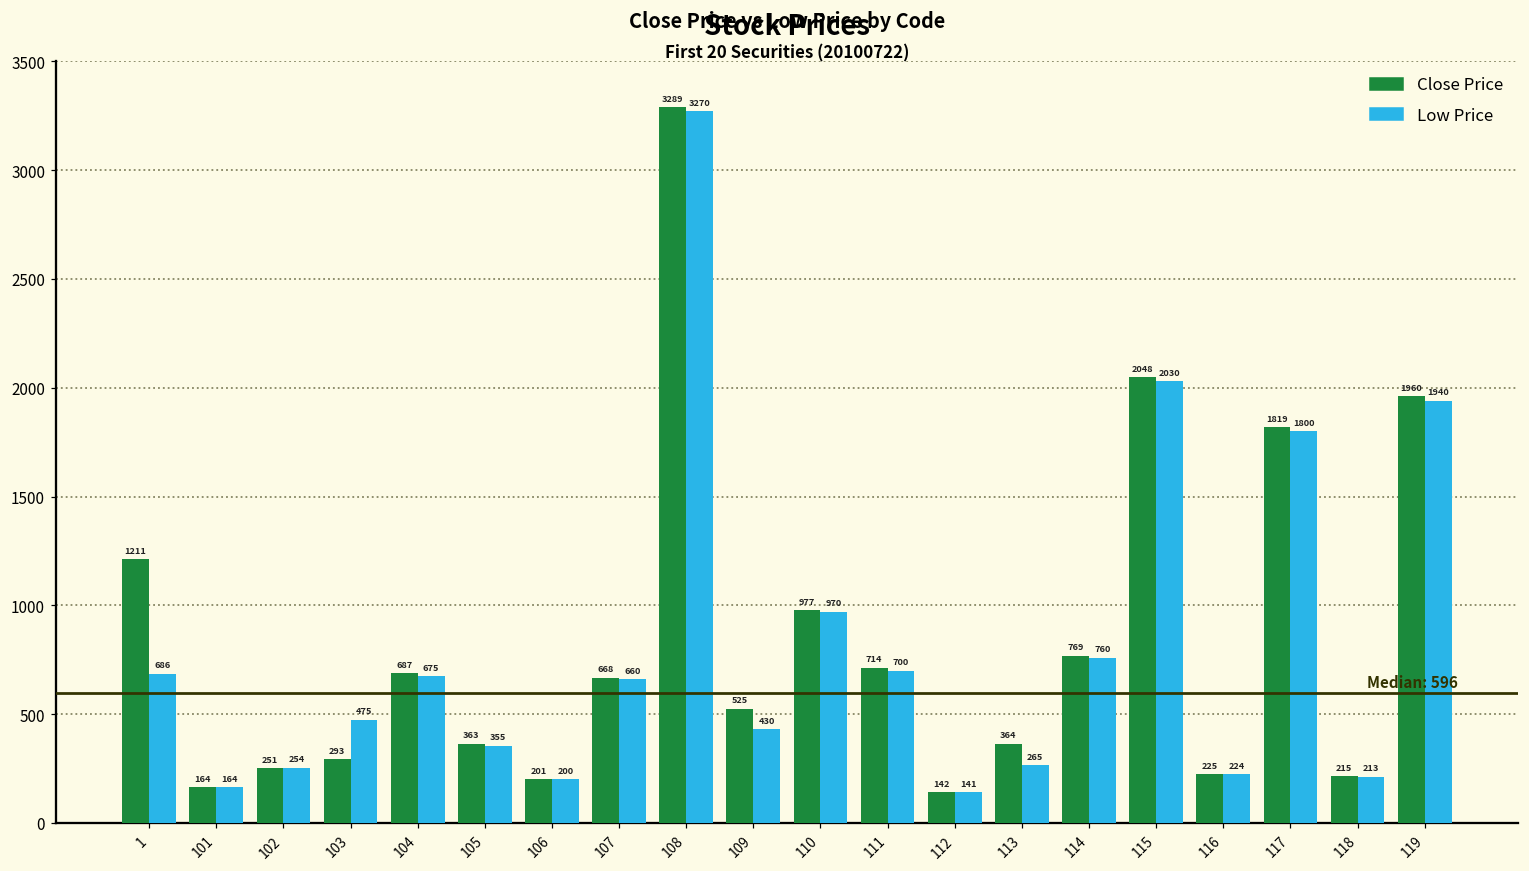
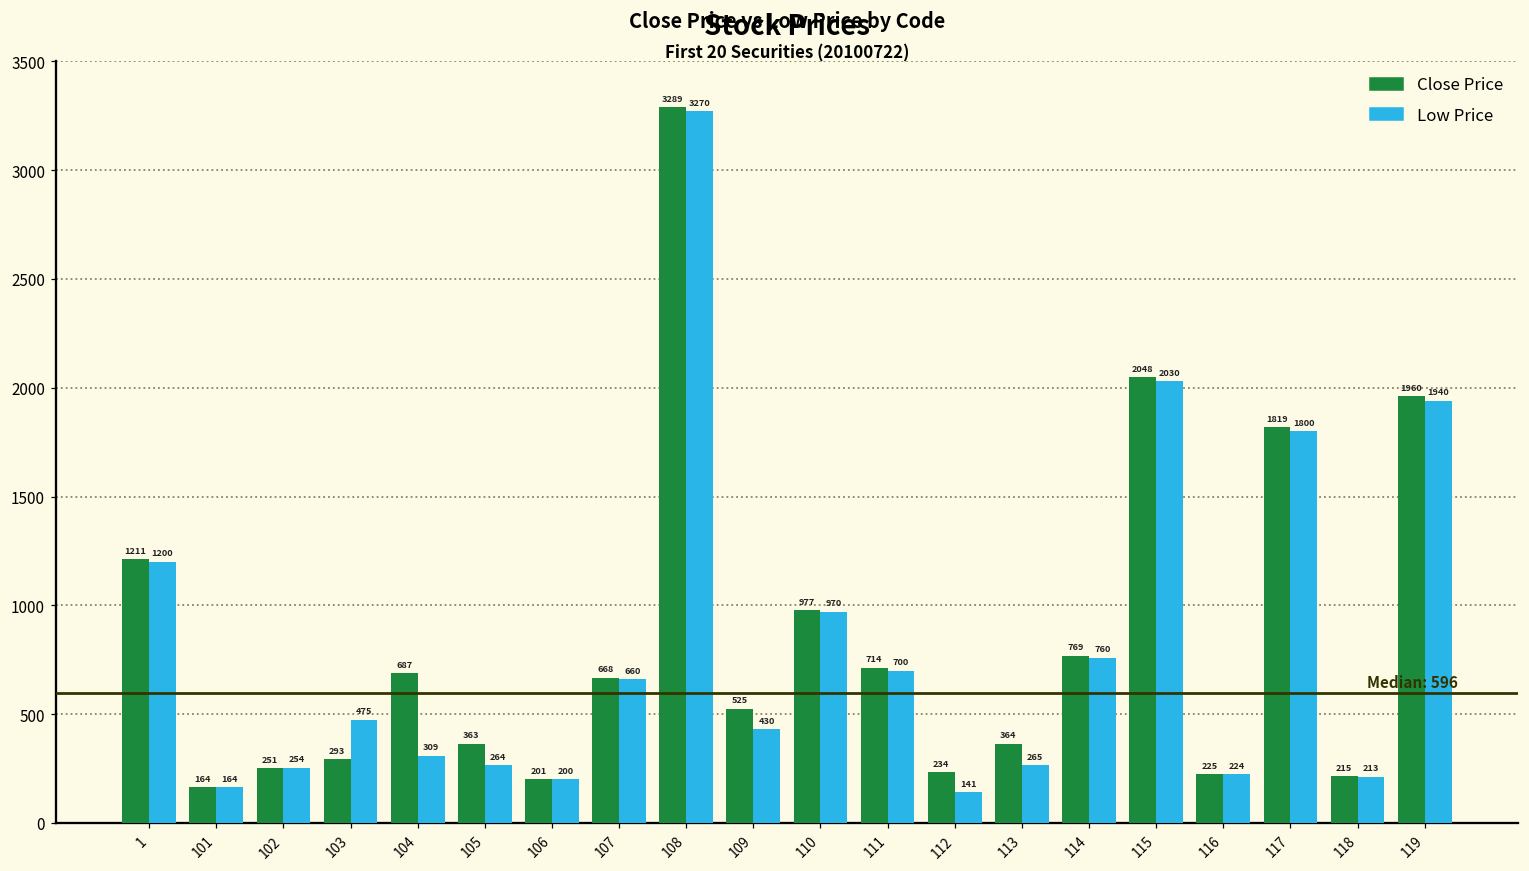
  {
    "Close Price": {
      "1": 1211,
      "101": 164,
      "102": 251,
      "103": 293,
      "104": 687,
      "105": 363,
      "106": 201,
      "107": 668,
      "108": 3289,
      "109": 525,
      "110": 977,
      "111": 714,
-     "112": 142,
+     "112": 234,
      "113": 364,
      "114": 769,
      "115": 2048,
      "116": 225,
      "117": 1819,
      "118": 215,
      "119": 1960
    },
    "Low Price": {
-     "1": 686,
+     "1": 1200,
      "101": 164,
      "102": 254,
      "103": 475,
-     "104": 675,
-     "105": 355,
+     "104": 309,
+     "105": 264,
      "106": 200,
      "107": 660,
      "108": 3270,
      "109": 430,
      "110": 970,
      "111": 700,
      "112": 141,
      "113": 265,
      "114": 760,
      "115": 2030,
      "116": 224,
      "117": 1800,
      "118": 213,
      "119": 1940
    }
  }
